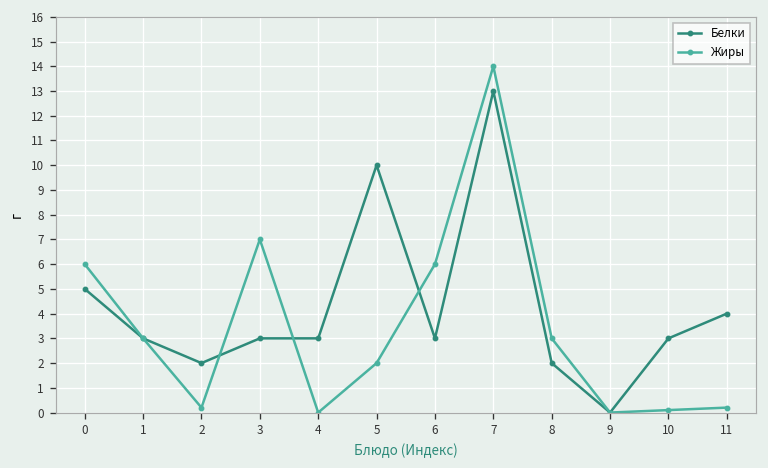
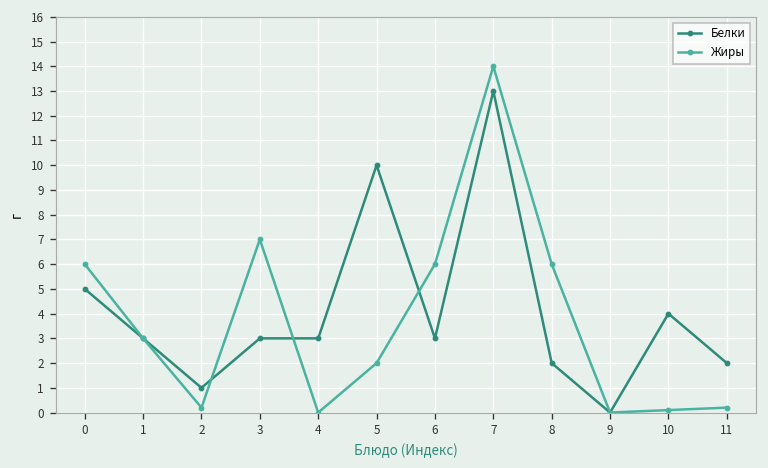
  {
    "Белки": {
      "0": 5,
-     "2": 2,
+     "2": 1,
      "3": 3,
      "4": 3,
      "5": 10,
      "6": 3,
      "7": 13,
      "8": 2,
-     "10": 3,
-     "11": 4
+     "10": 4,
+     "11": 2
    },
    "Жиры": {
      "0": 6,
      "2": 0.2,
      "3": 7,
      "4": 0,
      "5": 2,
      "6": 6,
      "7": 14,
-     "8": 3,
+     "8": 6,
      "10": 0,
      "11": 0.2
    }
  }
